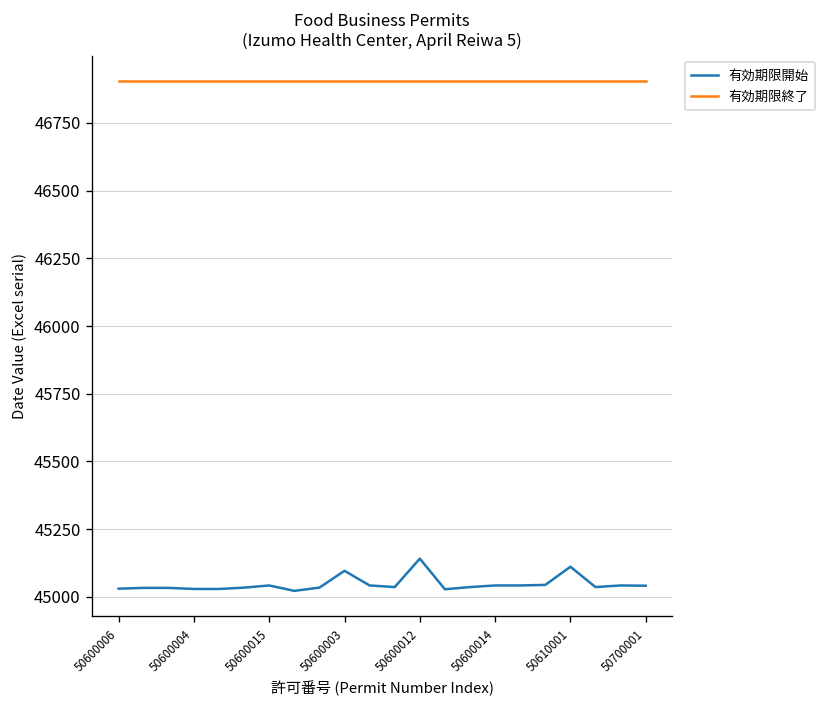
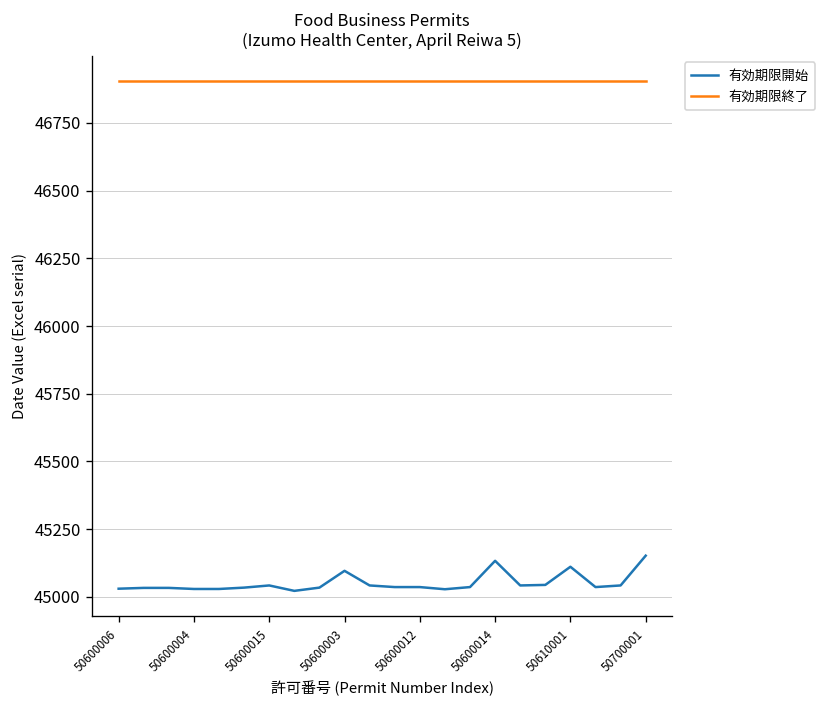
  {
    "有効期限開始": {
      "50600006": 45030,
      "50600004": 45030,
      "50600015": 45040,
      "50600003": 45100,
-     "50600012": 45140,
-     "50600014": 45040,
+     "50600012": 45040,
+     "50600014": 45130,
      "50610001": 45110,
-     "50700001": 45040
+     "50700001": 45150
    },
    "有効期限終了": {
      "50600006": 46900,
      "50600004": 46900,
      "50600015": 46900,
      "50600003": 46900,
      "50600012": 46900,
      "50600014": 46900,
      "50610001": 46900,
      "50700001": 46900
    }
  }
